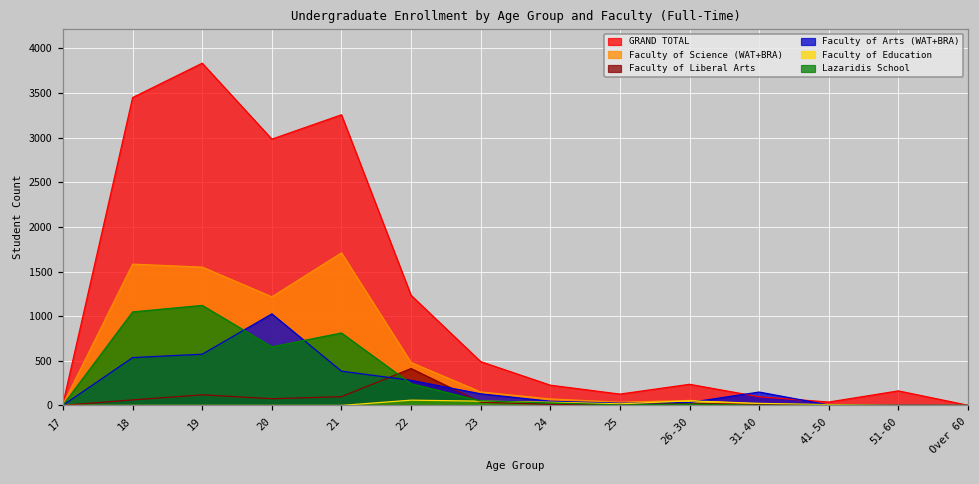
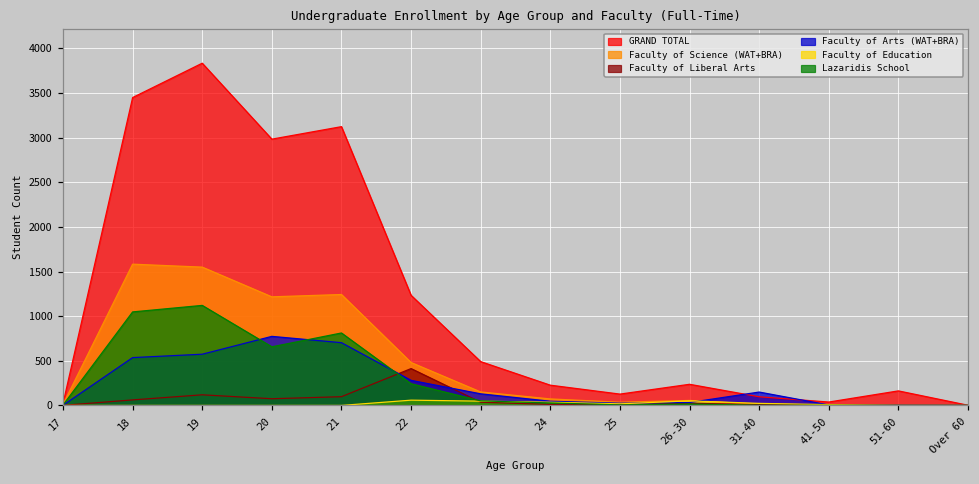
  {
    "GRAND TOTAL": {
      "18": 3500,
      "19": 3800,
      "20": 3000,
-     "21": 3300,
+     "21": 3100,
      "22": 1200,
      "23": 500,
      "24": 200,
      "25": 100,
      "26-30": 200,
      "31-40": 100,
      "51-60": 200
    },
    "Faculty of Science (WAT+BRA)": {
      "18": 1600,
      "19": 1600,
      "20": 1200,
-     "21": 1700,
+     "21": 1200,
      "22": 500
    },
    "Faculty of Liberal Arts": {
      "18": 100,
      "19": 100,
      "20": 100,
      "21": 100,
      "22": 400
    },
    "Faculty of Arts (WAT+BRA)": {
      "18": 500,
      "19": 600,
-     "20": 1000,
-     "21": 400,
+     "20": 800,
+     "21": 700,
      "22": 300,
      "31-40": 200
    },
    "Faculty of Education": {
      "18": 0,
      "19": 0,
      "20": 0,
      "21": 0,
      "22": 100
    },
    "Lazaridis School": {
      "18": 1000,
      "19": 1100,
      "20": 700,
      "21": 800,
      "22": 200
    }
  }
